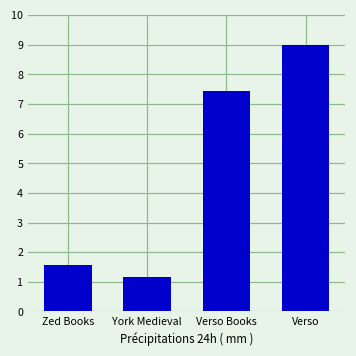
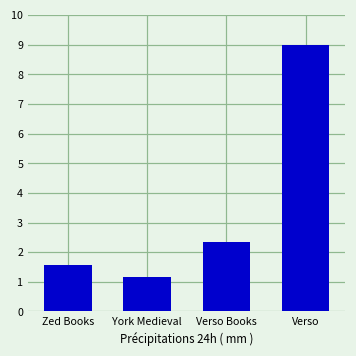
  {
    "Zed Books": 1.6,
    "York Medieval": 1.2,
-   "Verso Books": 7.4,
+   "Verso Books": 2.3,
    "Verso": 9.0
  }
